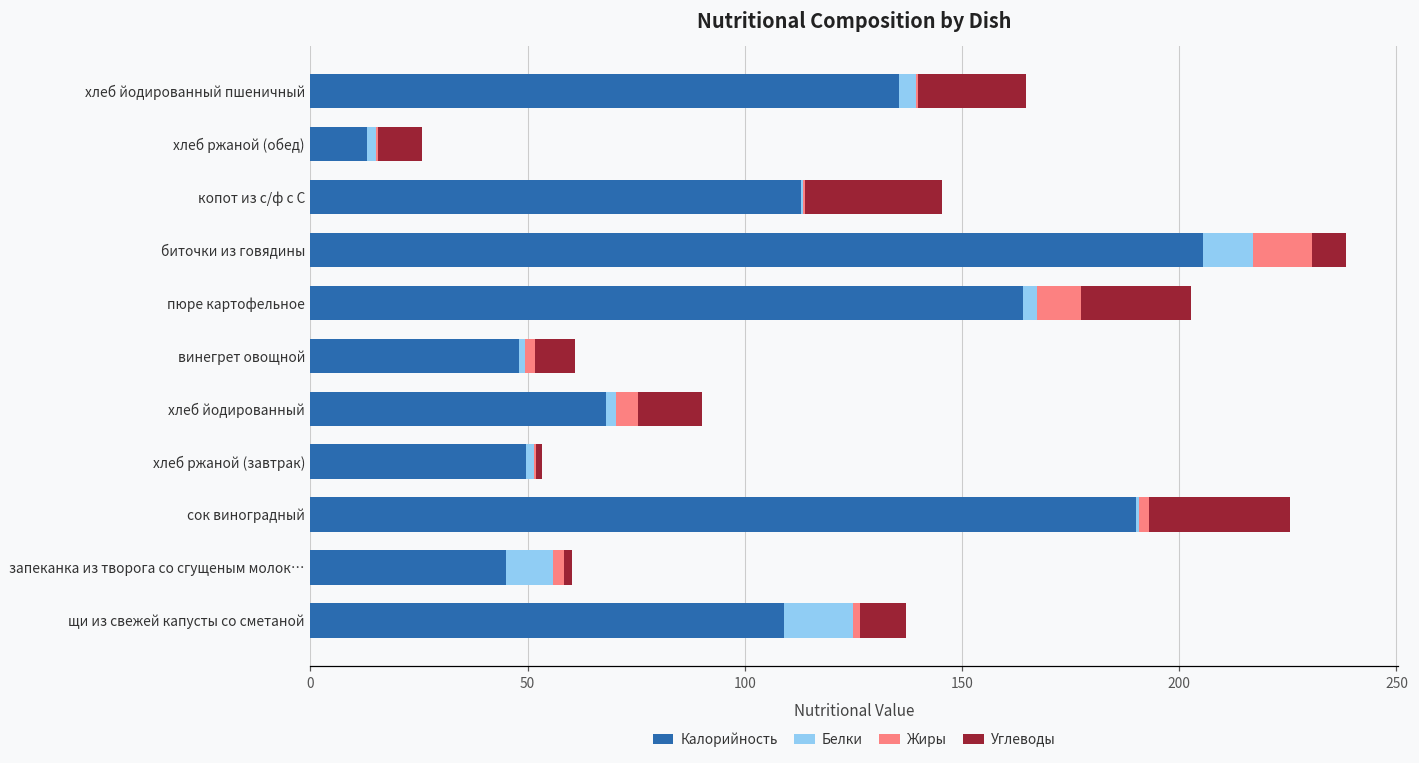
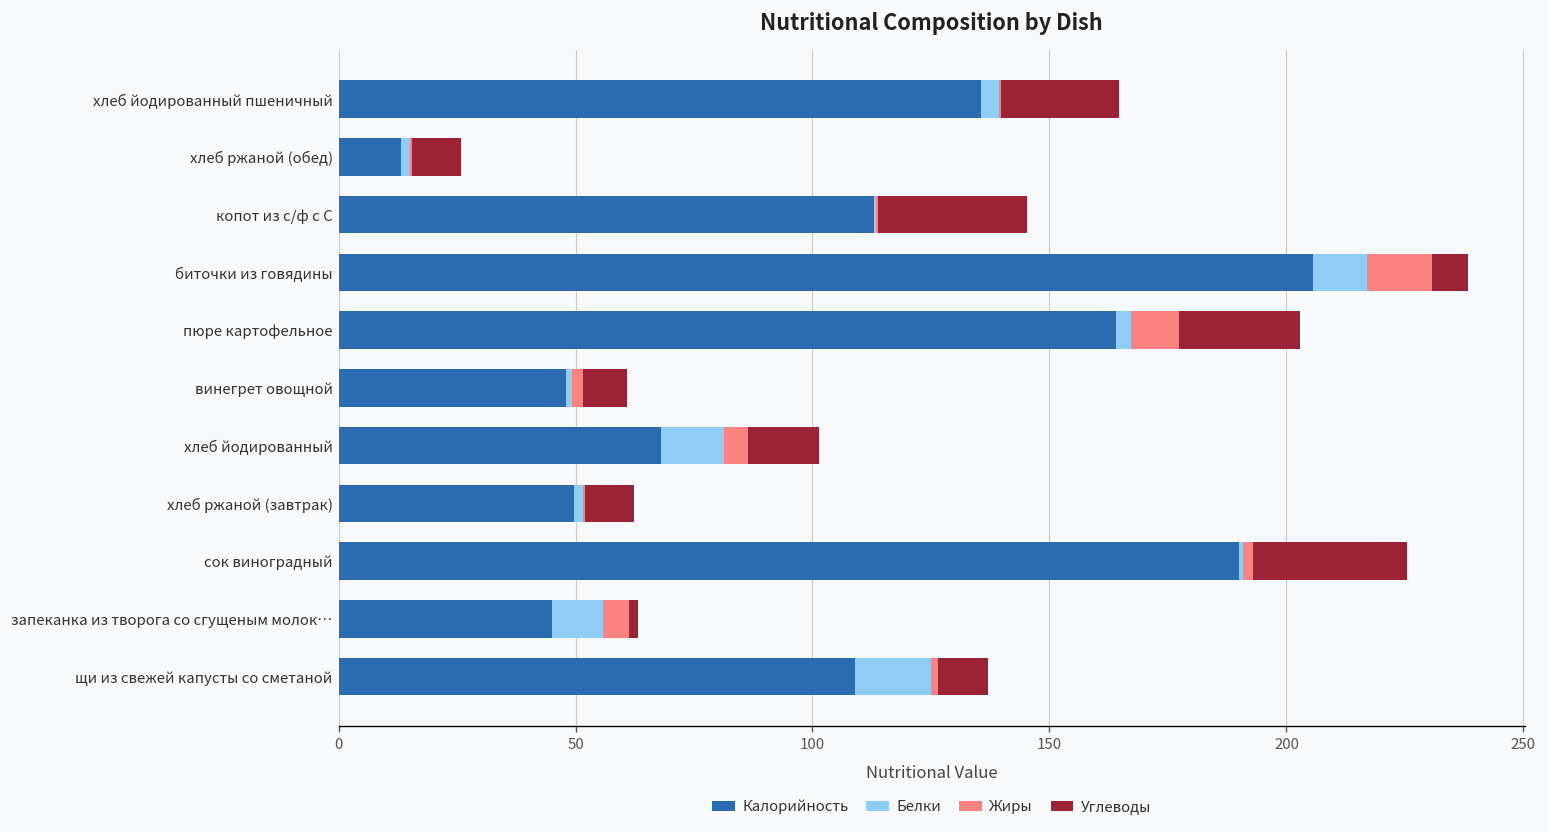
  {
    "Калорийность": {
      "хлеб йодированный пшеничный": 136,
      "хлеб ржаной (обед)": 13,
      "копот из с/ф с С": 113,
      "биточки из говядины": 206,
      "пюре картофельное": 164,
      "винегрет овощной": 48,
      "хлеб йодированный": 68,
      "хлеб ржаной (завтрак)": 50,
      "сок виноградный": 190,
      "запеканка из творога со сгущеным молок…": 45,
      "щи из свежей капусты со сметаной": 109
    },
    "Белки": {
      "хлеб йодированный пшеничный": 4,
      "хлеб ржаной (обед)": 2,
      "биточки из говядины": 12,
      "пюре картофельное": 3,
      "винегрет овощной": 1,
-     "хлеб йодированный": 2,
+     "хлеб йодированный": 13,
      "хлеб ржаной (завтрак)": 2,
      "сок виноградный": 1,
      "запеканка из творога со сгущеным молок…": 11,
      "щи из свежей капусты со сметаной": 16
    },
    "Жиры": {
      "биточки из говядины": 14,
      "пюре картофельное": 10,
      "винегрет овощной": 2,
      "хлеб йодированный": 5,
      "сок виноградный": 2,
-     "запеканка из творога со сгущеным молок…": 3,
+     "запеканка из творога со сгущеным молок…": 5,
      "щи из свежей капусты со сметаной": 1
    },
    "Углеводы": {
      "хлеб йодированный пшеничный": 25,
      "хлеб ржаной (обед)": 10,
      "копот из с/ф с С": 32,
      "биточки из говядины": 8,
      "пюре картофельное": 26,
      "винегрет овощной": 9,
      "хлеб йодированный": 15,
-     "хлеб ржаной (завтрак)": 1,
+     "хлеб ржаной (завтрак)": 10,
      "сок виноградный": 32,
      "запеканка из творога со сгущеным молок…": 2,
      "щи из свежей капусты со сметаной": 11
    }
  }
